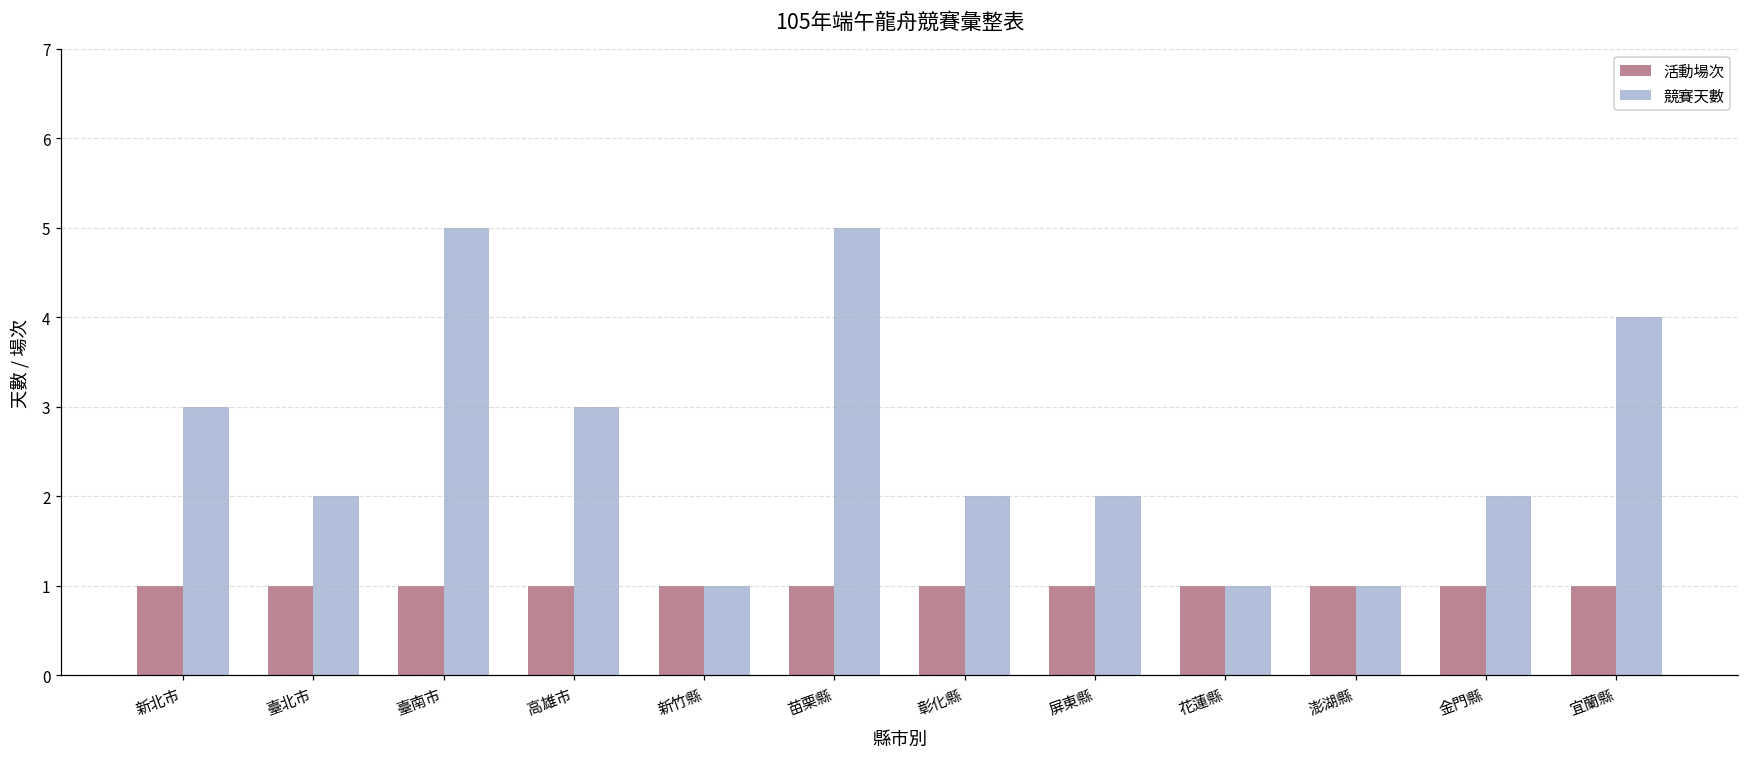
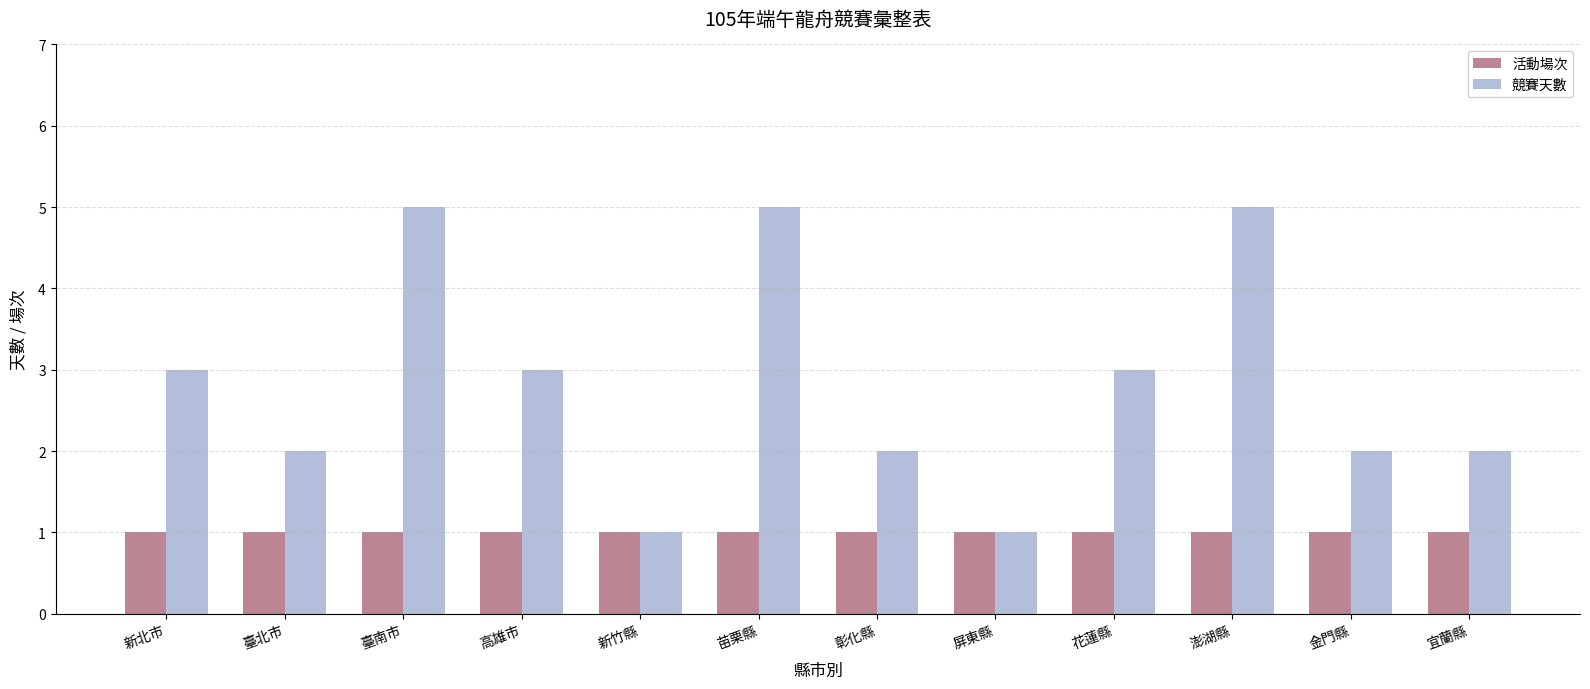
  {
    "活動場次": {
      "新北市": 1,
      "臺北市": 1,
      "臺南市": 1,
      "高雄市": 1,
      "新竹縣": 1,
      "苗栗縣": 1,
      "彰化縣": 1,
      "屏東縣": 1,
      "花蓮縣": 1,
      "澎湖縣": 1,
      "金門縣": 1,
      "宜蘭縣": 1
    },
    "競賽天數": {
      "新北市": 3,
      "臺北市": 2,
      "臺南市": 5,
      "高雄市": 3,
      "新竹縣": 1,
      "苗栗縣": 5,
      "彰化縣": 2,
-     "屏東縣": 2,
-     "花蓮縣": 1,
-     "澎湖縣": 1,
+     "屏東縣": 1,
+     "花蓮縣": 3,
+     "澎湖縣": 5,
      "金門縣": 2,
-     "宜蘭縣": 4
+     "宜蘭縣": 2
    }
  }
